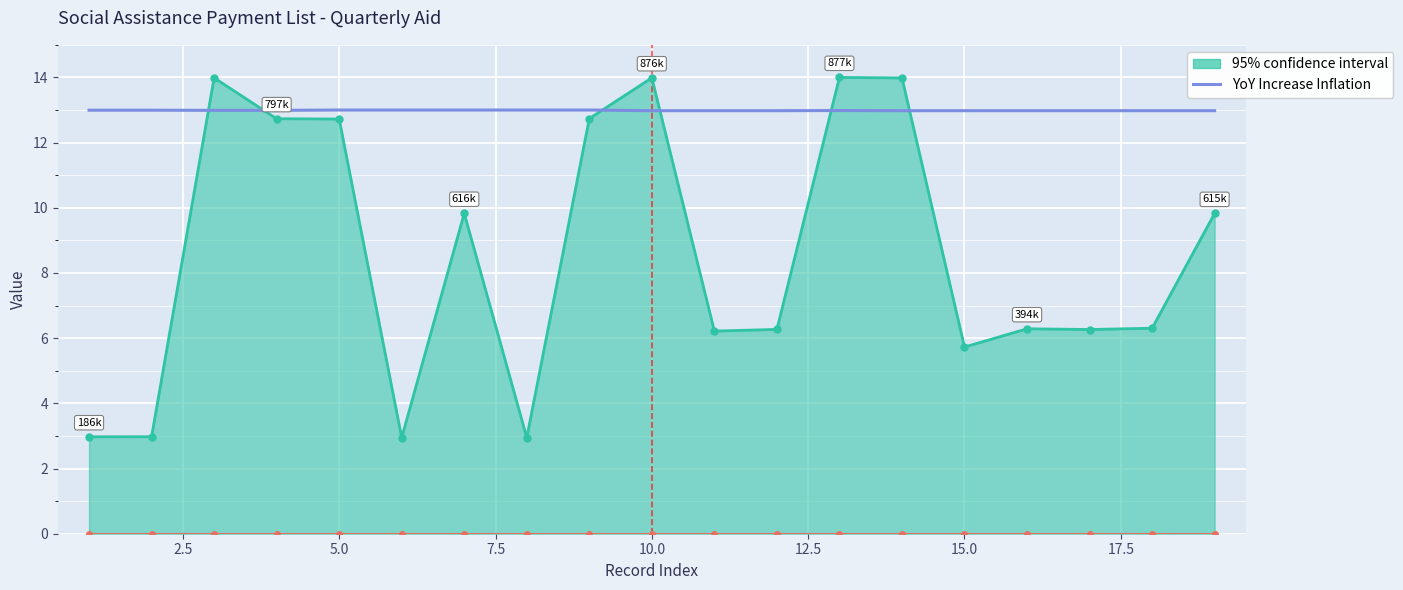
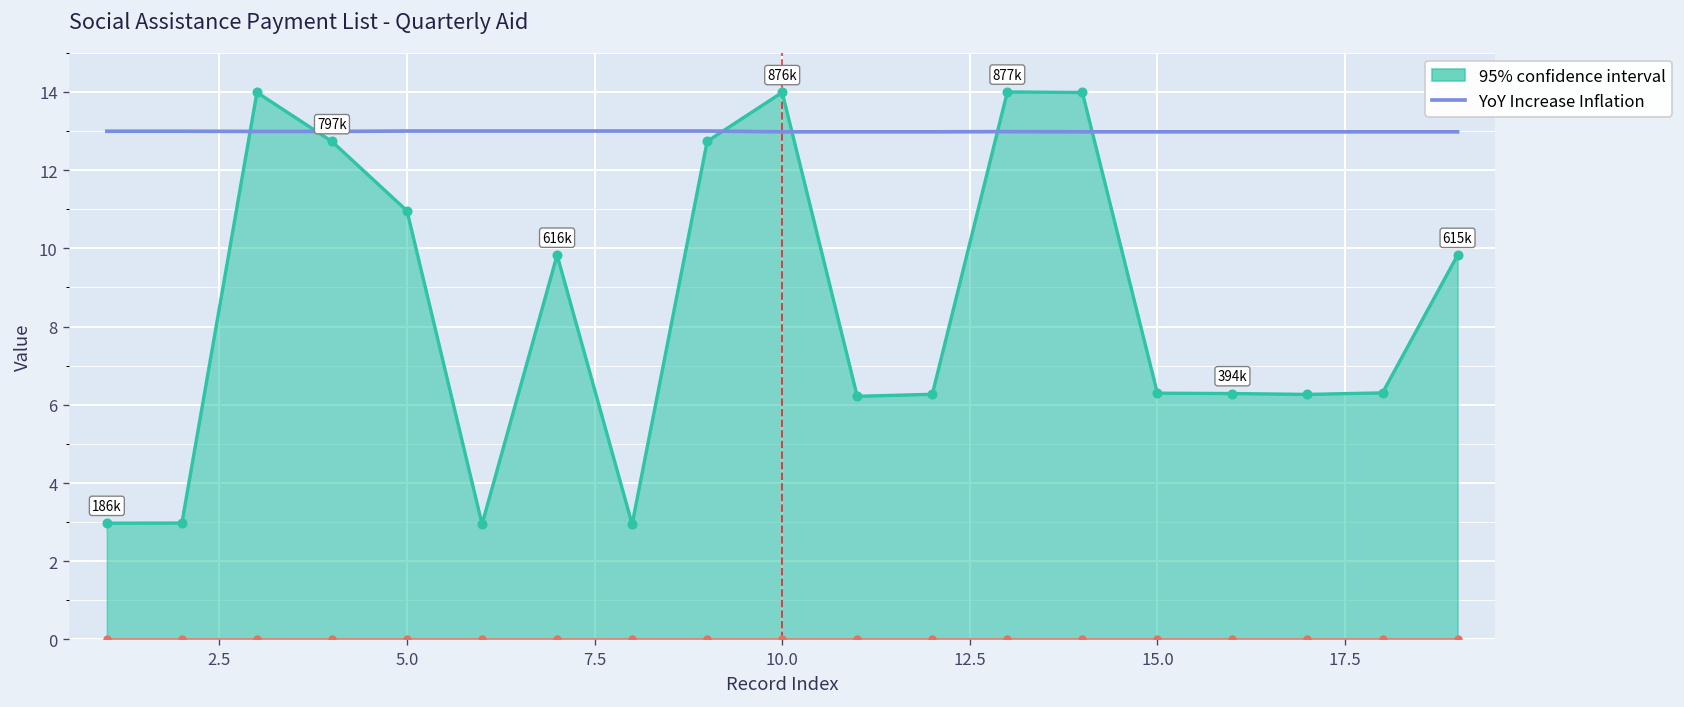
  {
    "95% confidence interval": {
-     "5.0": 12.7,
-     "15.0": 5.7
+     "5.0": 11.0,
+     "15.0": 6.3
    },
    "YoY Increase Inflation": {
      "5.0": 13.0,
      "10.0": 13.0,
      "15.0": 13.0
    }
  }
